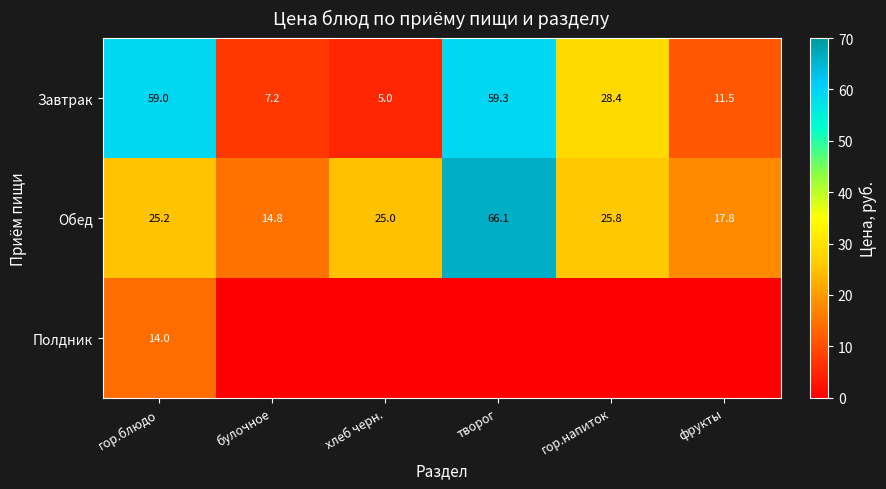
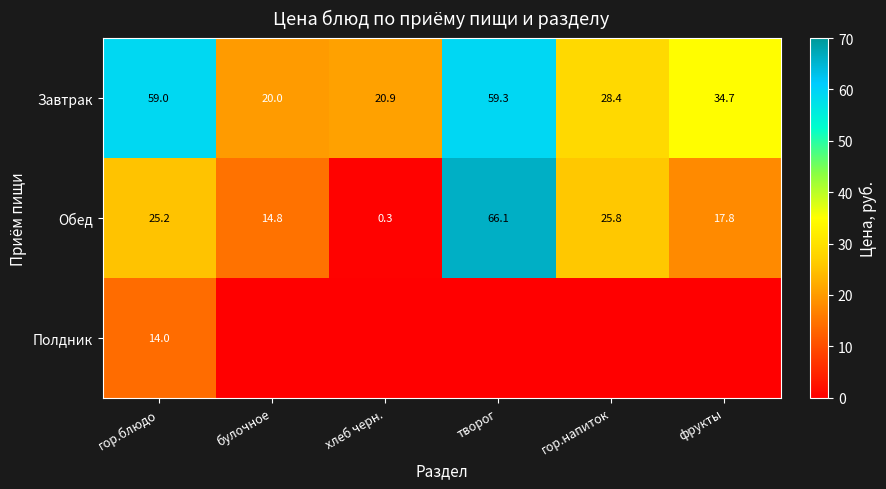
  {
    "Завтрак": {
      "гор.блюдо": 59.0,
-     "булочное": 7.2,
-     "хлеб черн.": 5.0,
+     "булочное": 20.0,
+     "хлеб черн.": 20.9,
      "творог": 59.3,
      "гор.напиток": 28.4,
-     "фрукты": 11.5
+     "фрукты": 34.7
    },
    "Обед": {
      "гор.блюдо": 25.2,
      "булочное": 14.8,
-     "хлеб черн.": 25.0,
+     "хлеб черн.": 0.3,
      "творог": 66.1,
      "гор.напиток": 25.8,
      "фрукты": 17.8
    },
    "Полдник": {
      "гор.блюдо": 14.0
    }
  }
